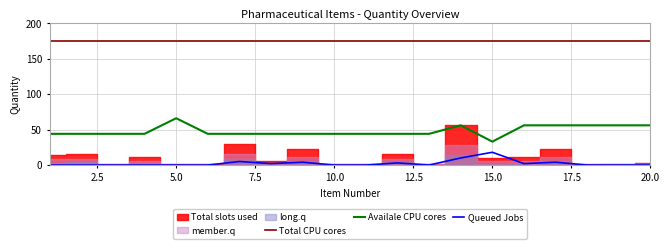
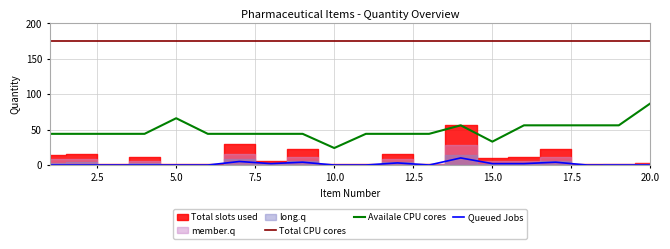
  {
    "Total CPU cores": {
      "5.0": 180,
      "10.0": 180,
      "15.0": 180,
      "20.0": 180
    },
    "Availale CPU cores": {
      "5.0": 70,
-     "10.0": 40,
+     "10.0": 20,
      "15.0": 30,
-     "20.0": 60
+     "20.0": 90
    },
    "Queued Jobs": {
      "5.0": 0,
      "10.0": 0,
-     "15.0": 20
+     "15.0": 0
    }
  }
